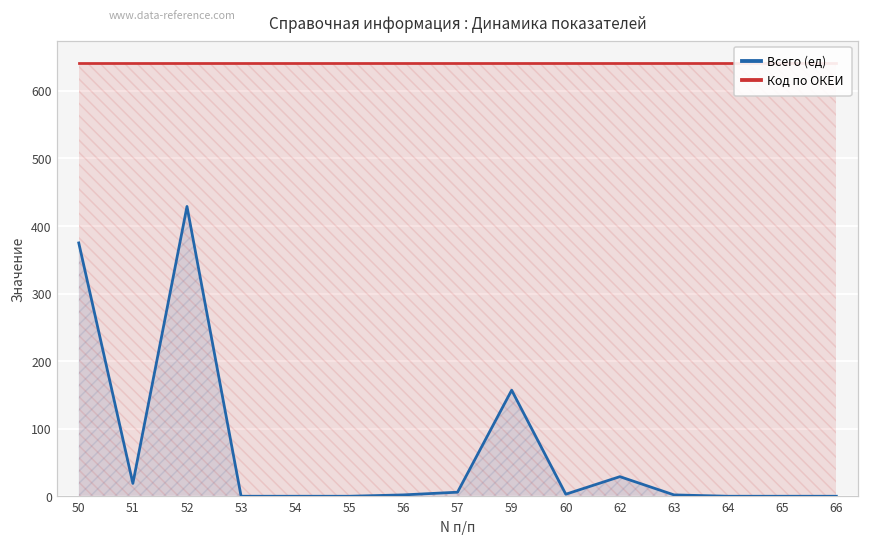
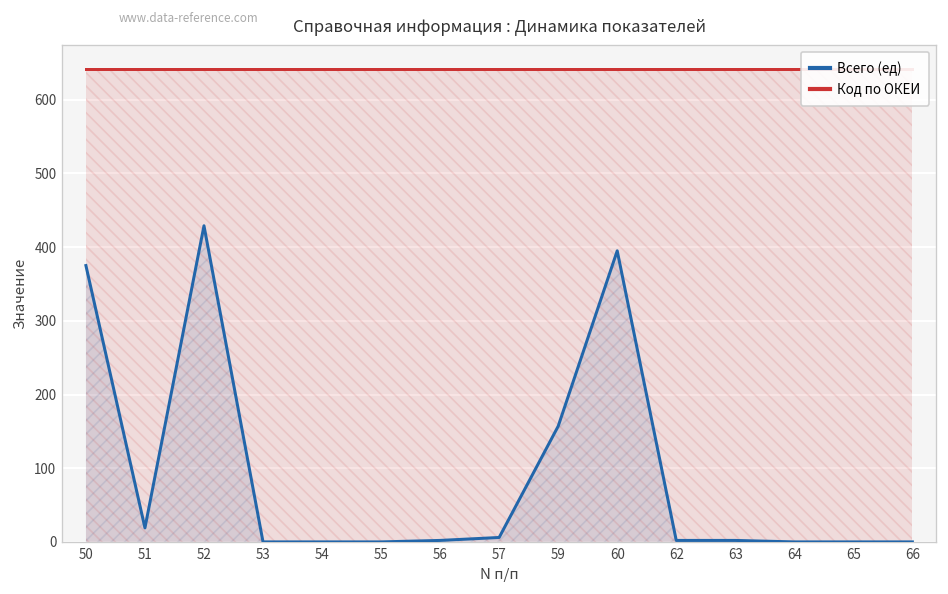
  {
    "Всего (ед)": {
      "50": 380,
      "51": 20,
      "52": 430,
      "53": 0,
      "54": 0,
      "55": 0,
      "56": 0,
      "57": 10,
      "59": 160,
-     "60": 0,
-     "62": 30,
+     "60": 400,
+     "62": 0,
      "63": 0,
      "64": 0,
      "65": 0,
      "66": 0
    },
    "Код по ОКЕИ": {
      "50": 640,
      "51": 640,
      "52": 640,
      "53": 640,
      "54": 640,
      "55": 640,
      "56": 640,
      "57": 640,
      "59": 640,
      "60": 640,
      "62": 640,
      "63": 640,
      "64": 640
    }
  }
